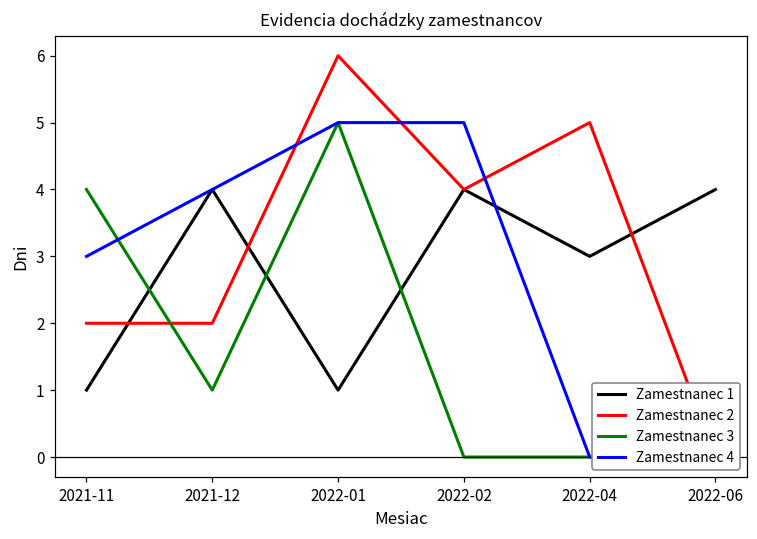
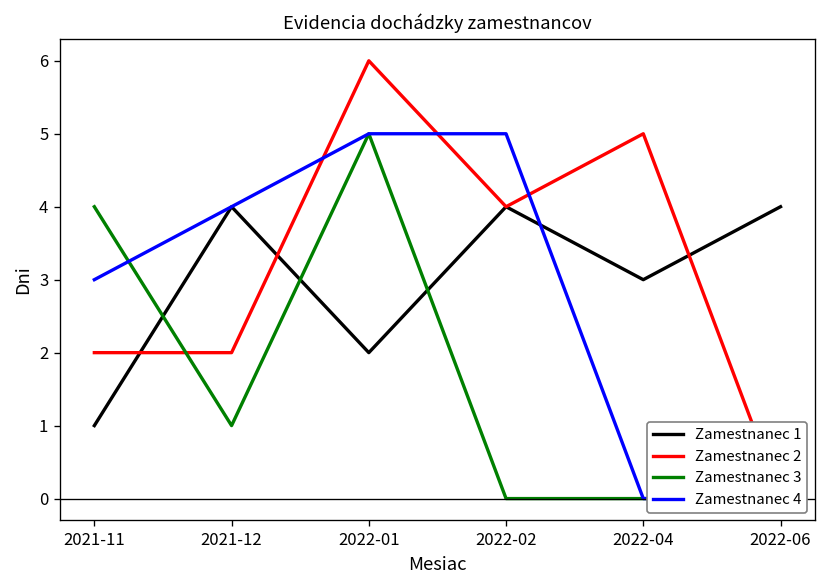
  {
    "Zamestnanec 1": {
      "2021-11": 1,
-     "2022-01": 1,
+     "2022-01": 2,
      "2022-04": 3,
      "2022-06": 4
    },
    "Zamestnanec 2": {
      "2021-11": 2,
      "2021-12": 2,
      "2022-01": 6,
      "2022-04": 5
    },
    "Zamestnanec 3": {
      "2021-11": 4,
      "2021-12": 1,
      "2022-02": 0
    },
    "Zamestnanec 4": {
      "2021-11": 3,
      "2022-02": 5
    }
  }
